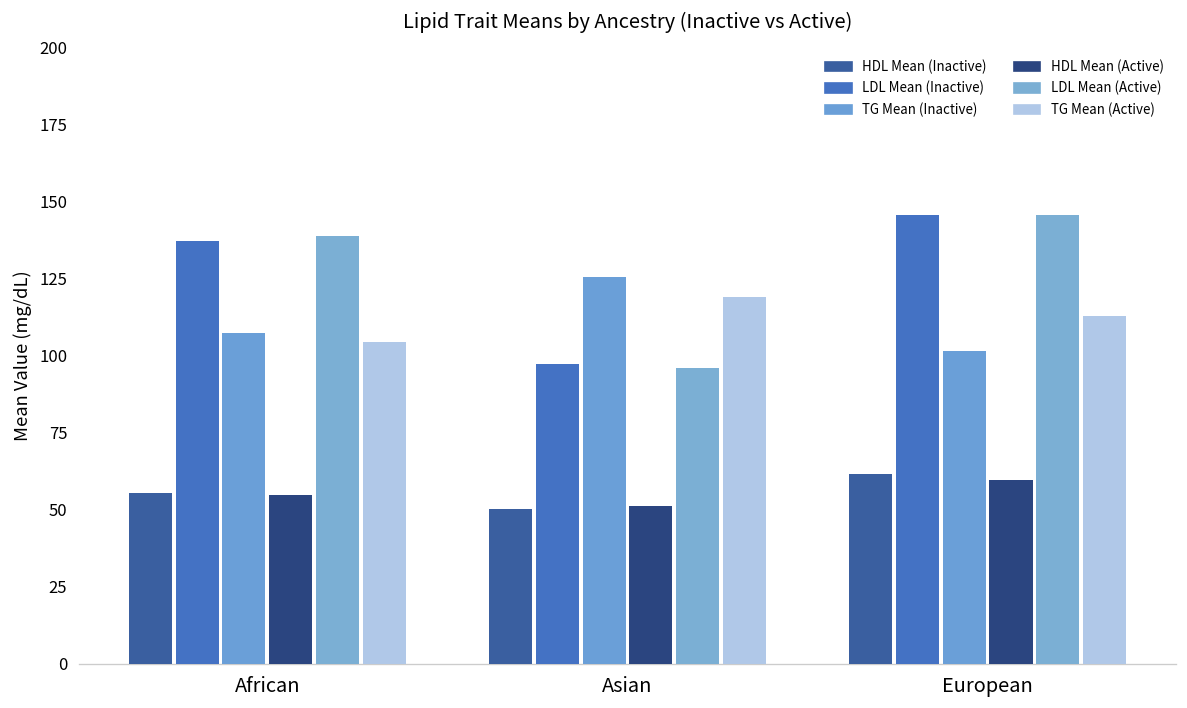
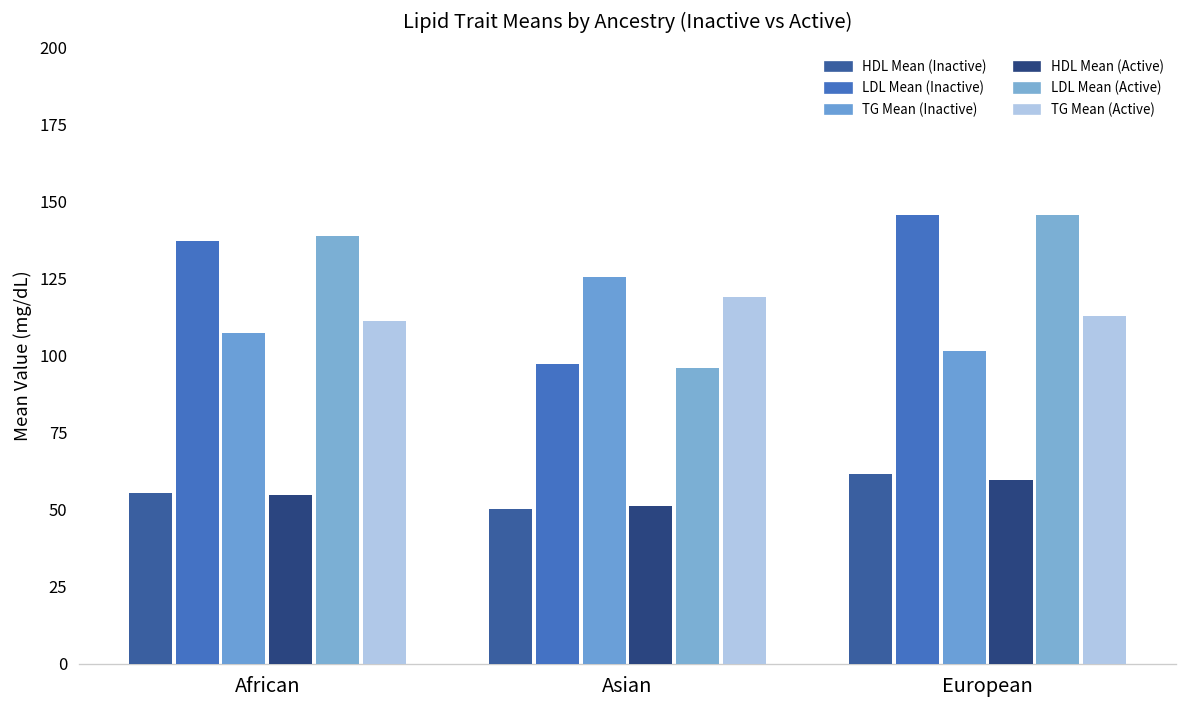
  {
    "TG Mean (Active)": {
-     "African": 105,
+     "African": 111,
      "Asian": 119,
      "European": 113
    }
  }
